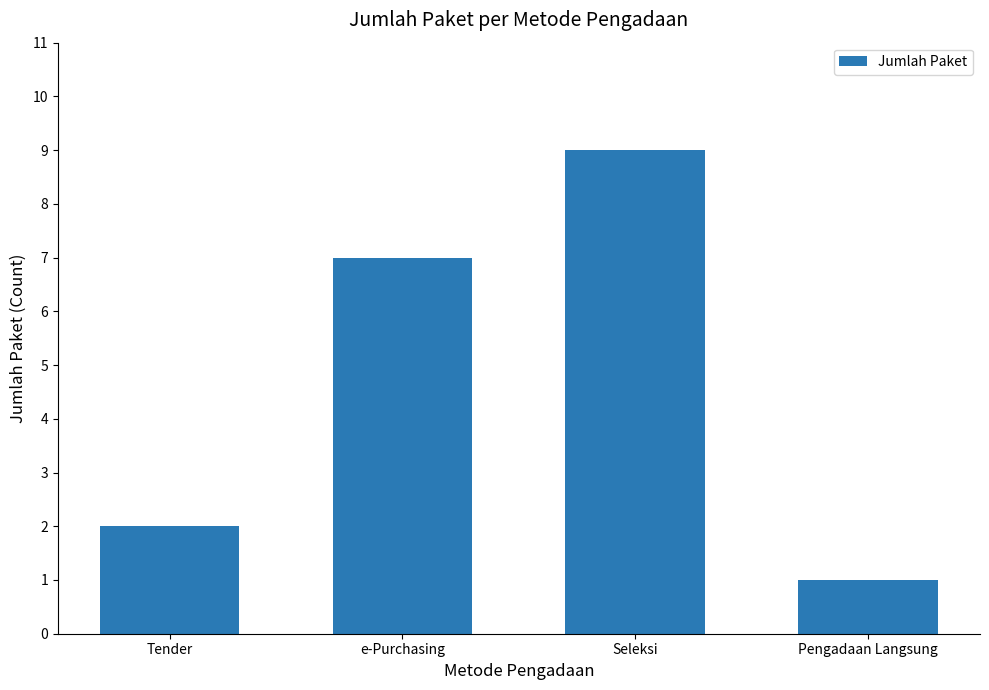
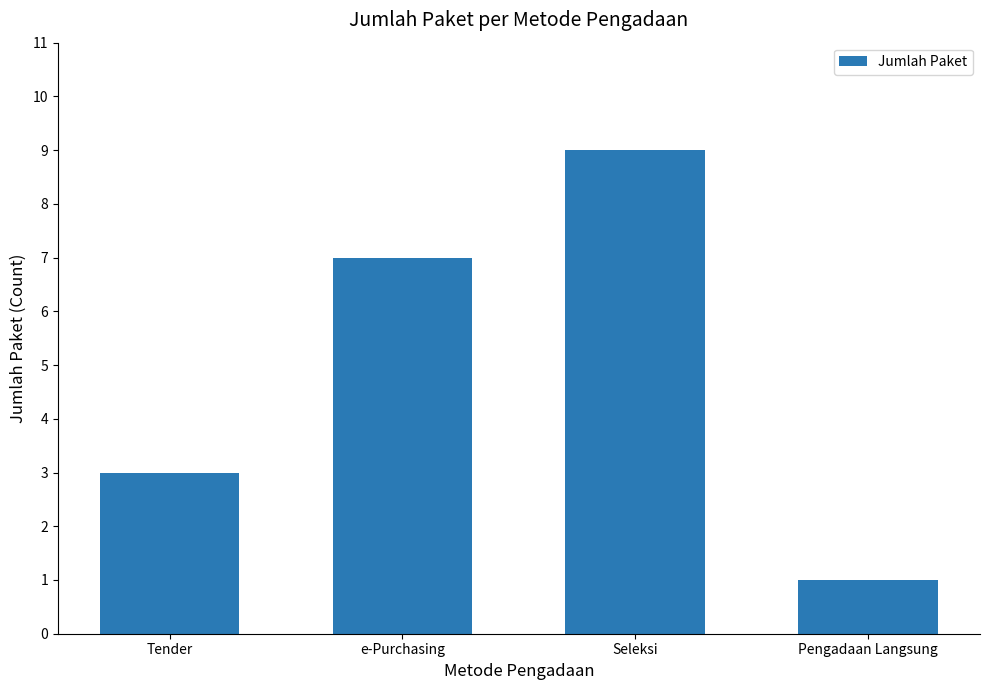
  {
-   "Tender": 2,
+   "Tender": 3,
    "e-Purchasing": 7,
    "Seleksi": 9,
    "Pengadaan Langsung": 1
  }
